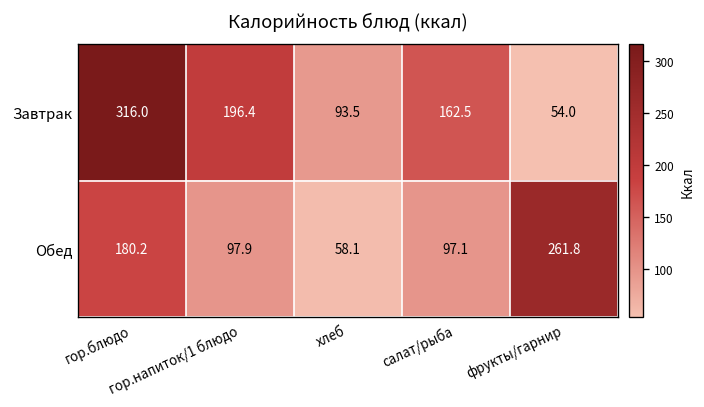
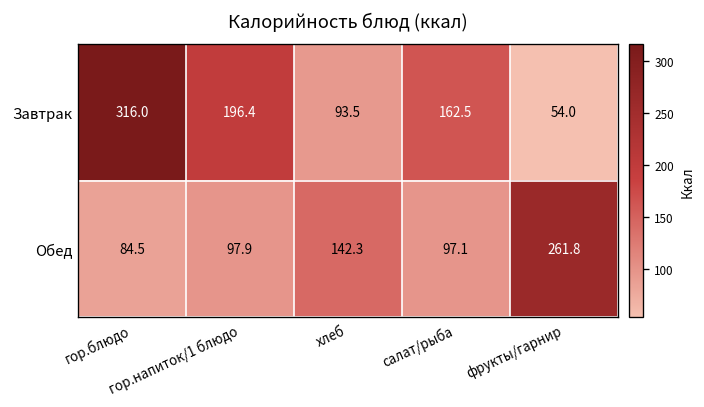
  {
    "Завтрак": {
      "гор.блюдо": 316.0,
      "гор.напиток/1 блюдо": 196.4,
      "хлеб": 93.5,
      "салат/рыба": 162.5,
      "фрукты/гарнир": 54.0
    },
    "Обед": {
-     "гор.блюдо": 180.2,
+     "гор.блюдо": 84.5,
      "гор.напиток/1 блюдо": 97.9,
-     "хлеб": 58.1,
+     "хлеб": 142.3,
      "салат/рыба": 97.1,
      "фрукты/гарнир": 261.8
    }
  }
